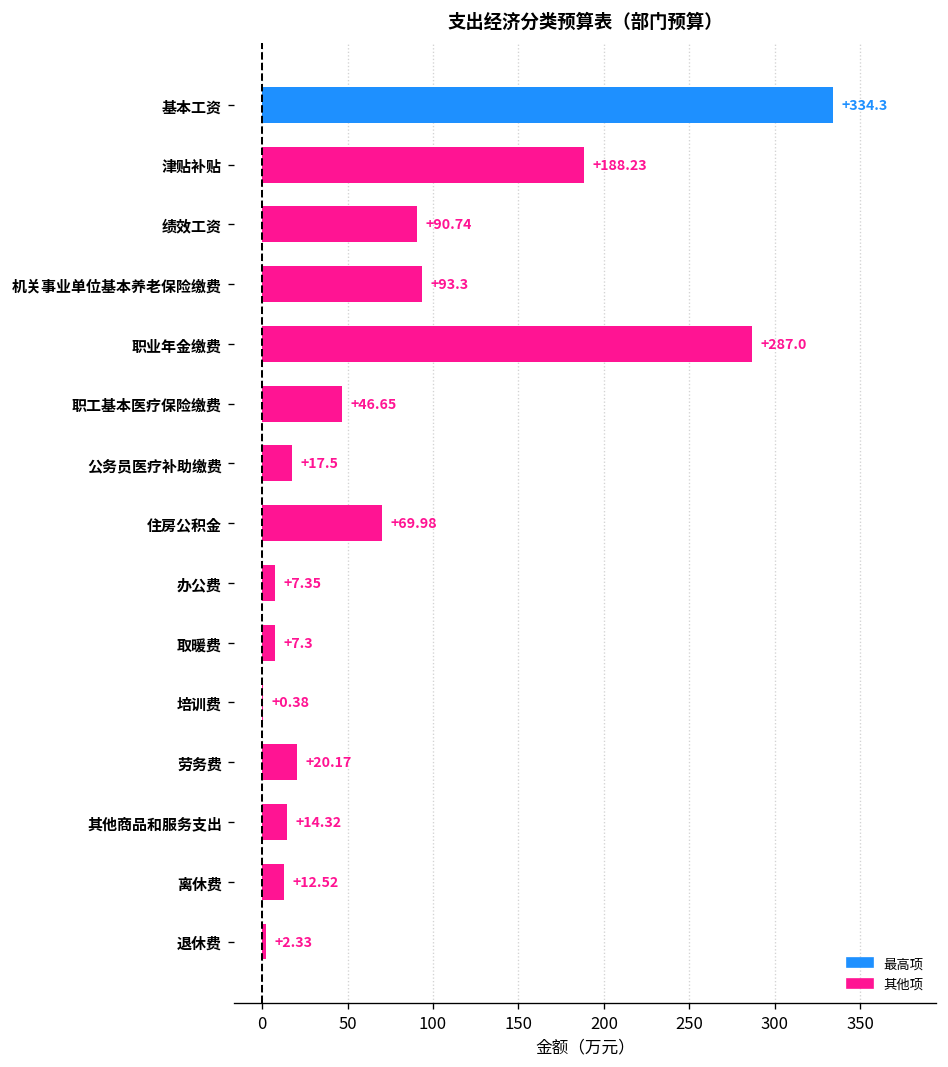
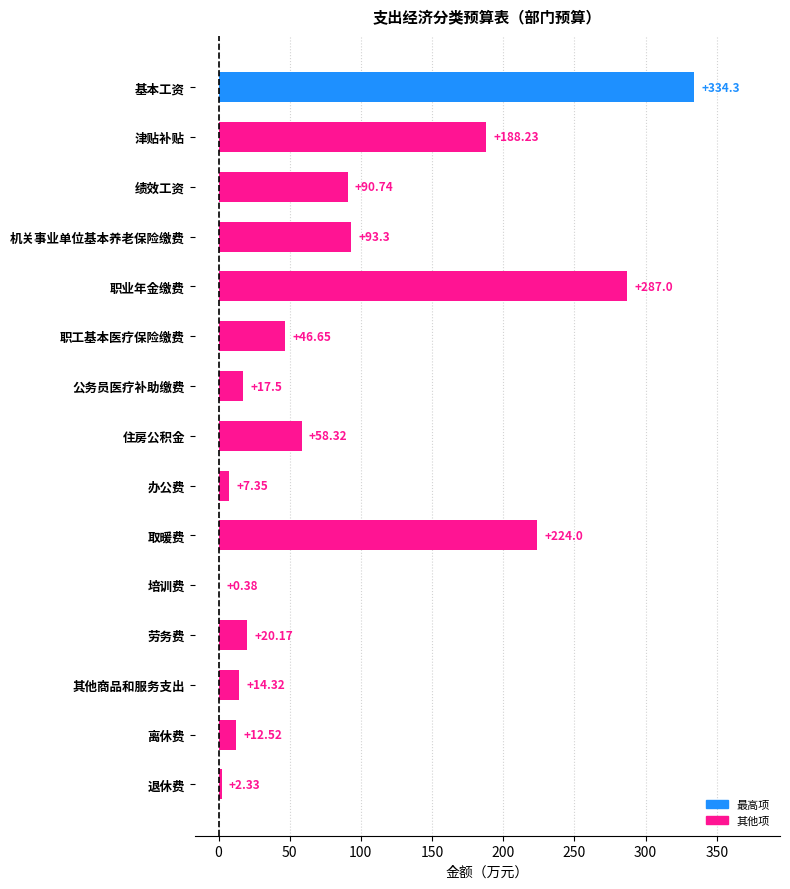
  {
    "基本工资": "+334.3",
    "津贴补贴": "+188.23",
    "绩效工资": "+90.74",
    "机关事业单位基本养老保险缴费": "+93.3",
    "职业年金缴费": "+287.0",
    "职工基本医疗保险缴费": "+46.65",
    "公务员医疗补助缴费": "+17.5",
-   "住房公积金": "+69.98",
+   "住房公积金": "+58.32",
    "办公费": "+7.35",
-   "取暖费": "+7.3",
+   "取暖费": "+224.0",
    "培训费": "+0.38",
    "劳务费": "+20.17",
    "其他商品和服务支出": "+14.32",
    "离休费": "+12.52",
    "退休费": "+2.33"
  }
